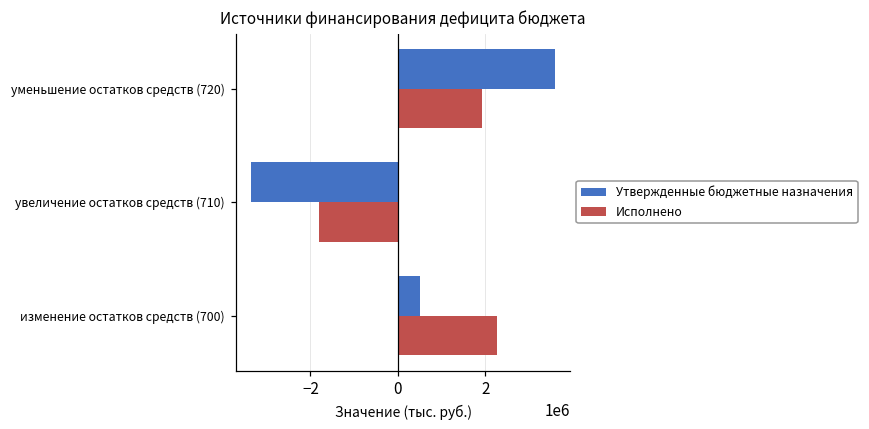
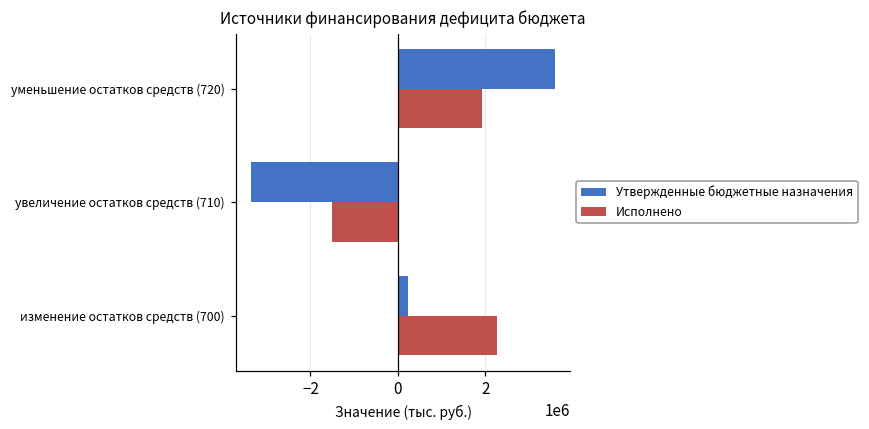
  {
    "Утвержденные бюджетные назначения": {
      "уменьшение остатков средств (720)": 3600000,
      "увеличение остатков средств (710)": -3400000,
-     "изменение остатков средств (700)": 500000
+     "изменение остатков средств (700)": 200000
    },
    "Исполнено": {
      "уменьшение остатков средств (720)": 1900000,
-     "увеличение остатков средств (710)": -1800000,
+     "увеличение остатков средств (710)": -1500000,
      "изменение остатков средств (700)": 2300000
    }
  }
